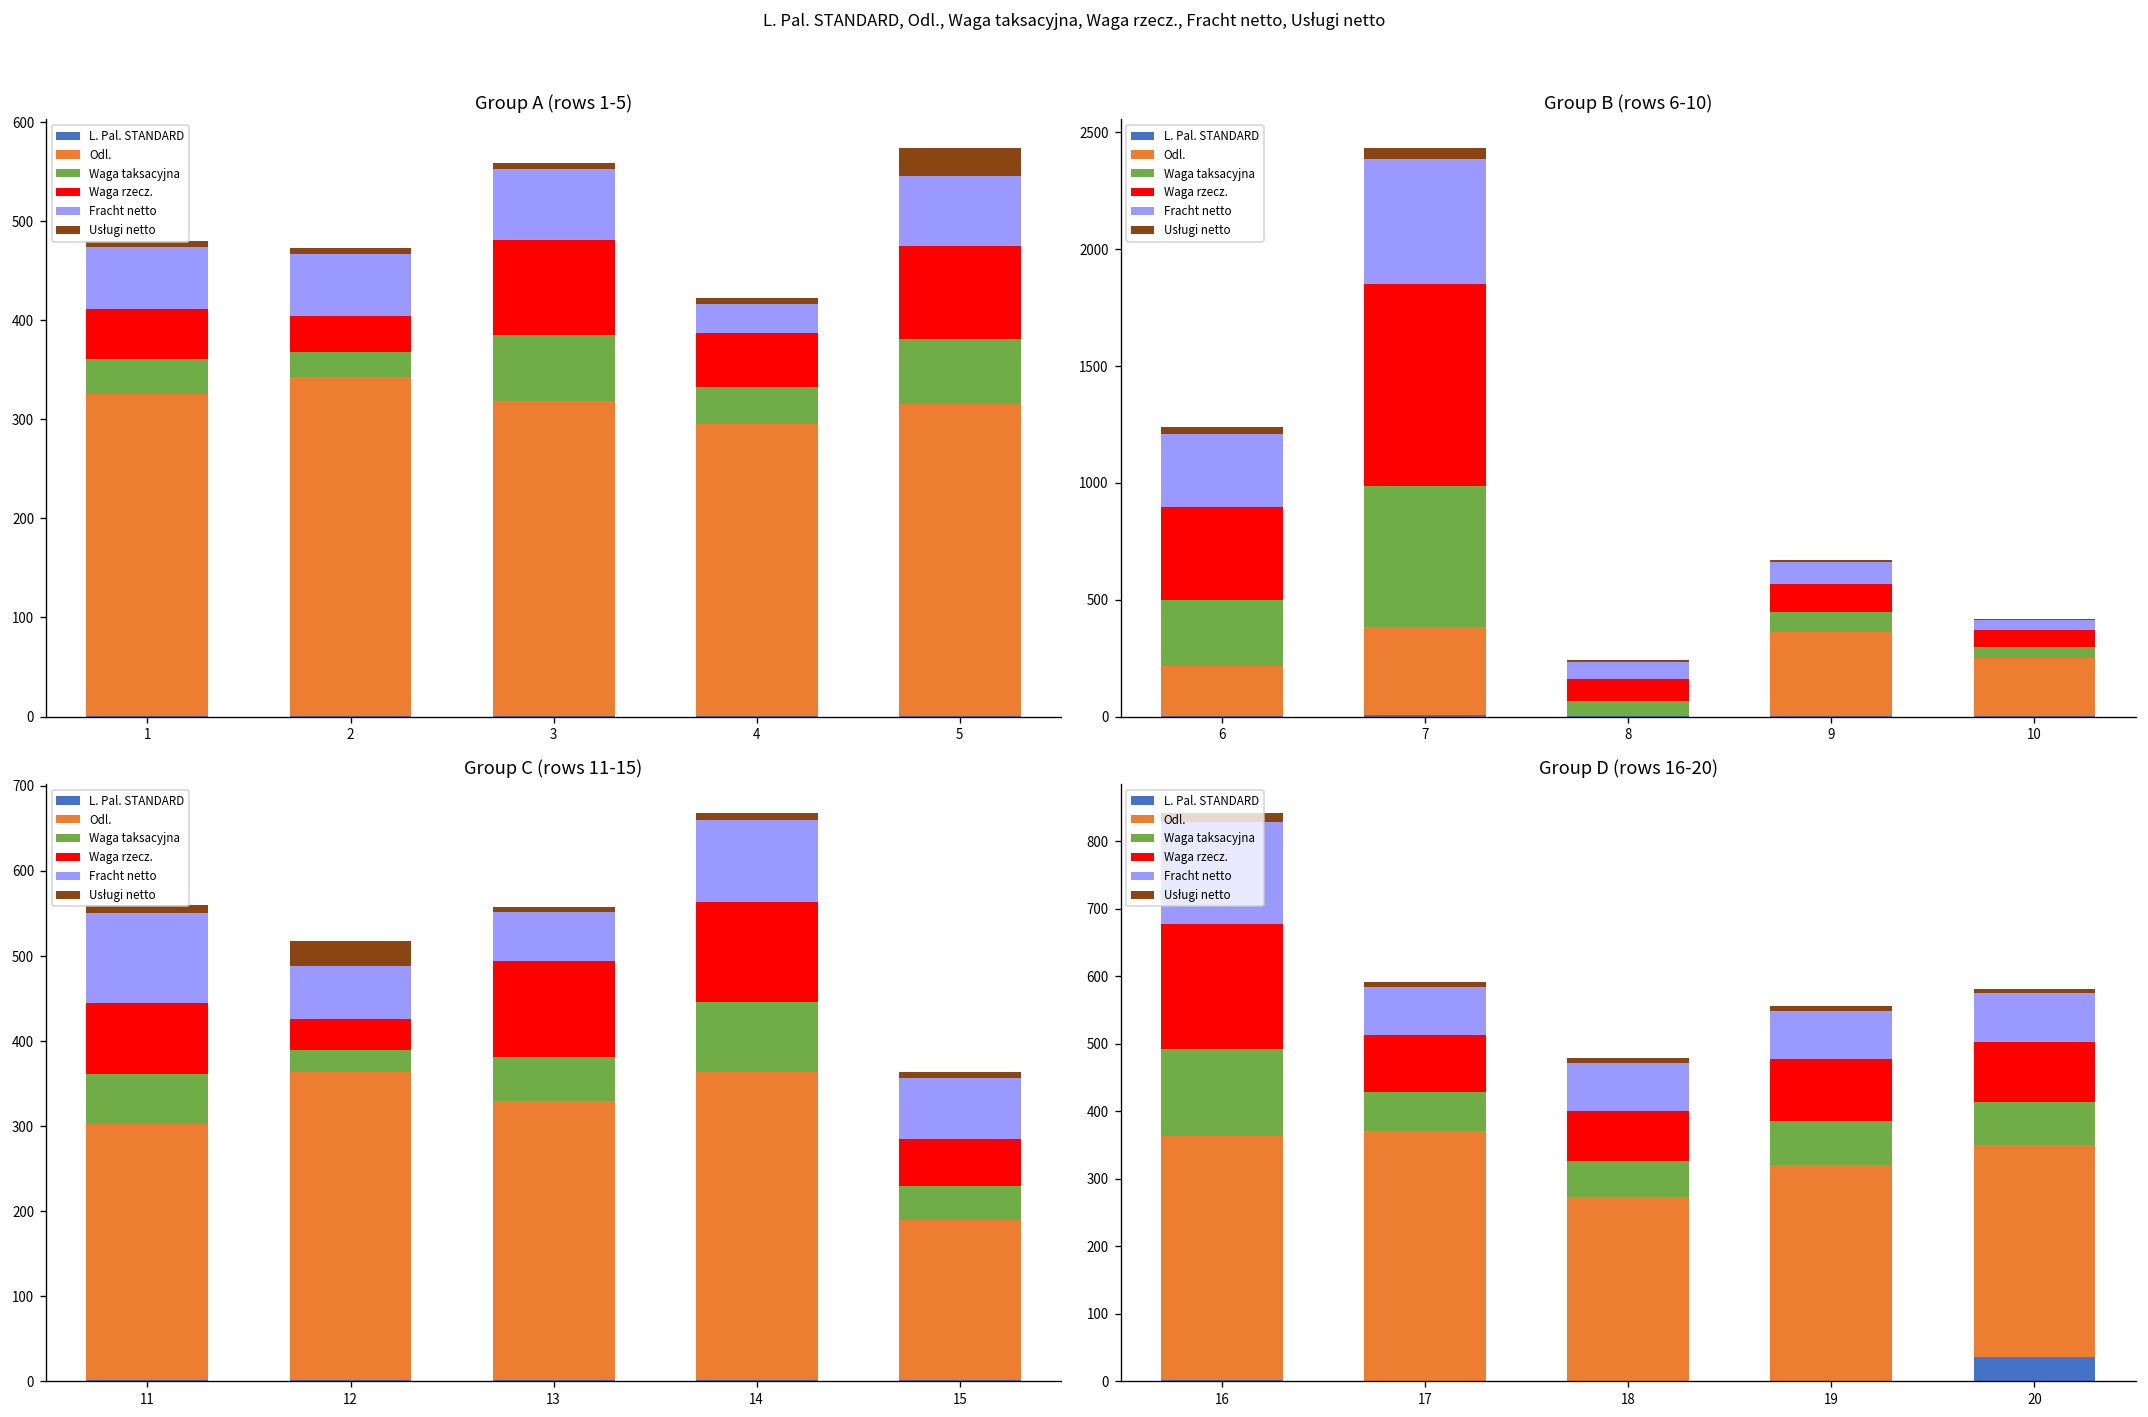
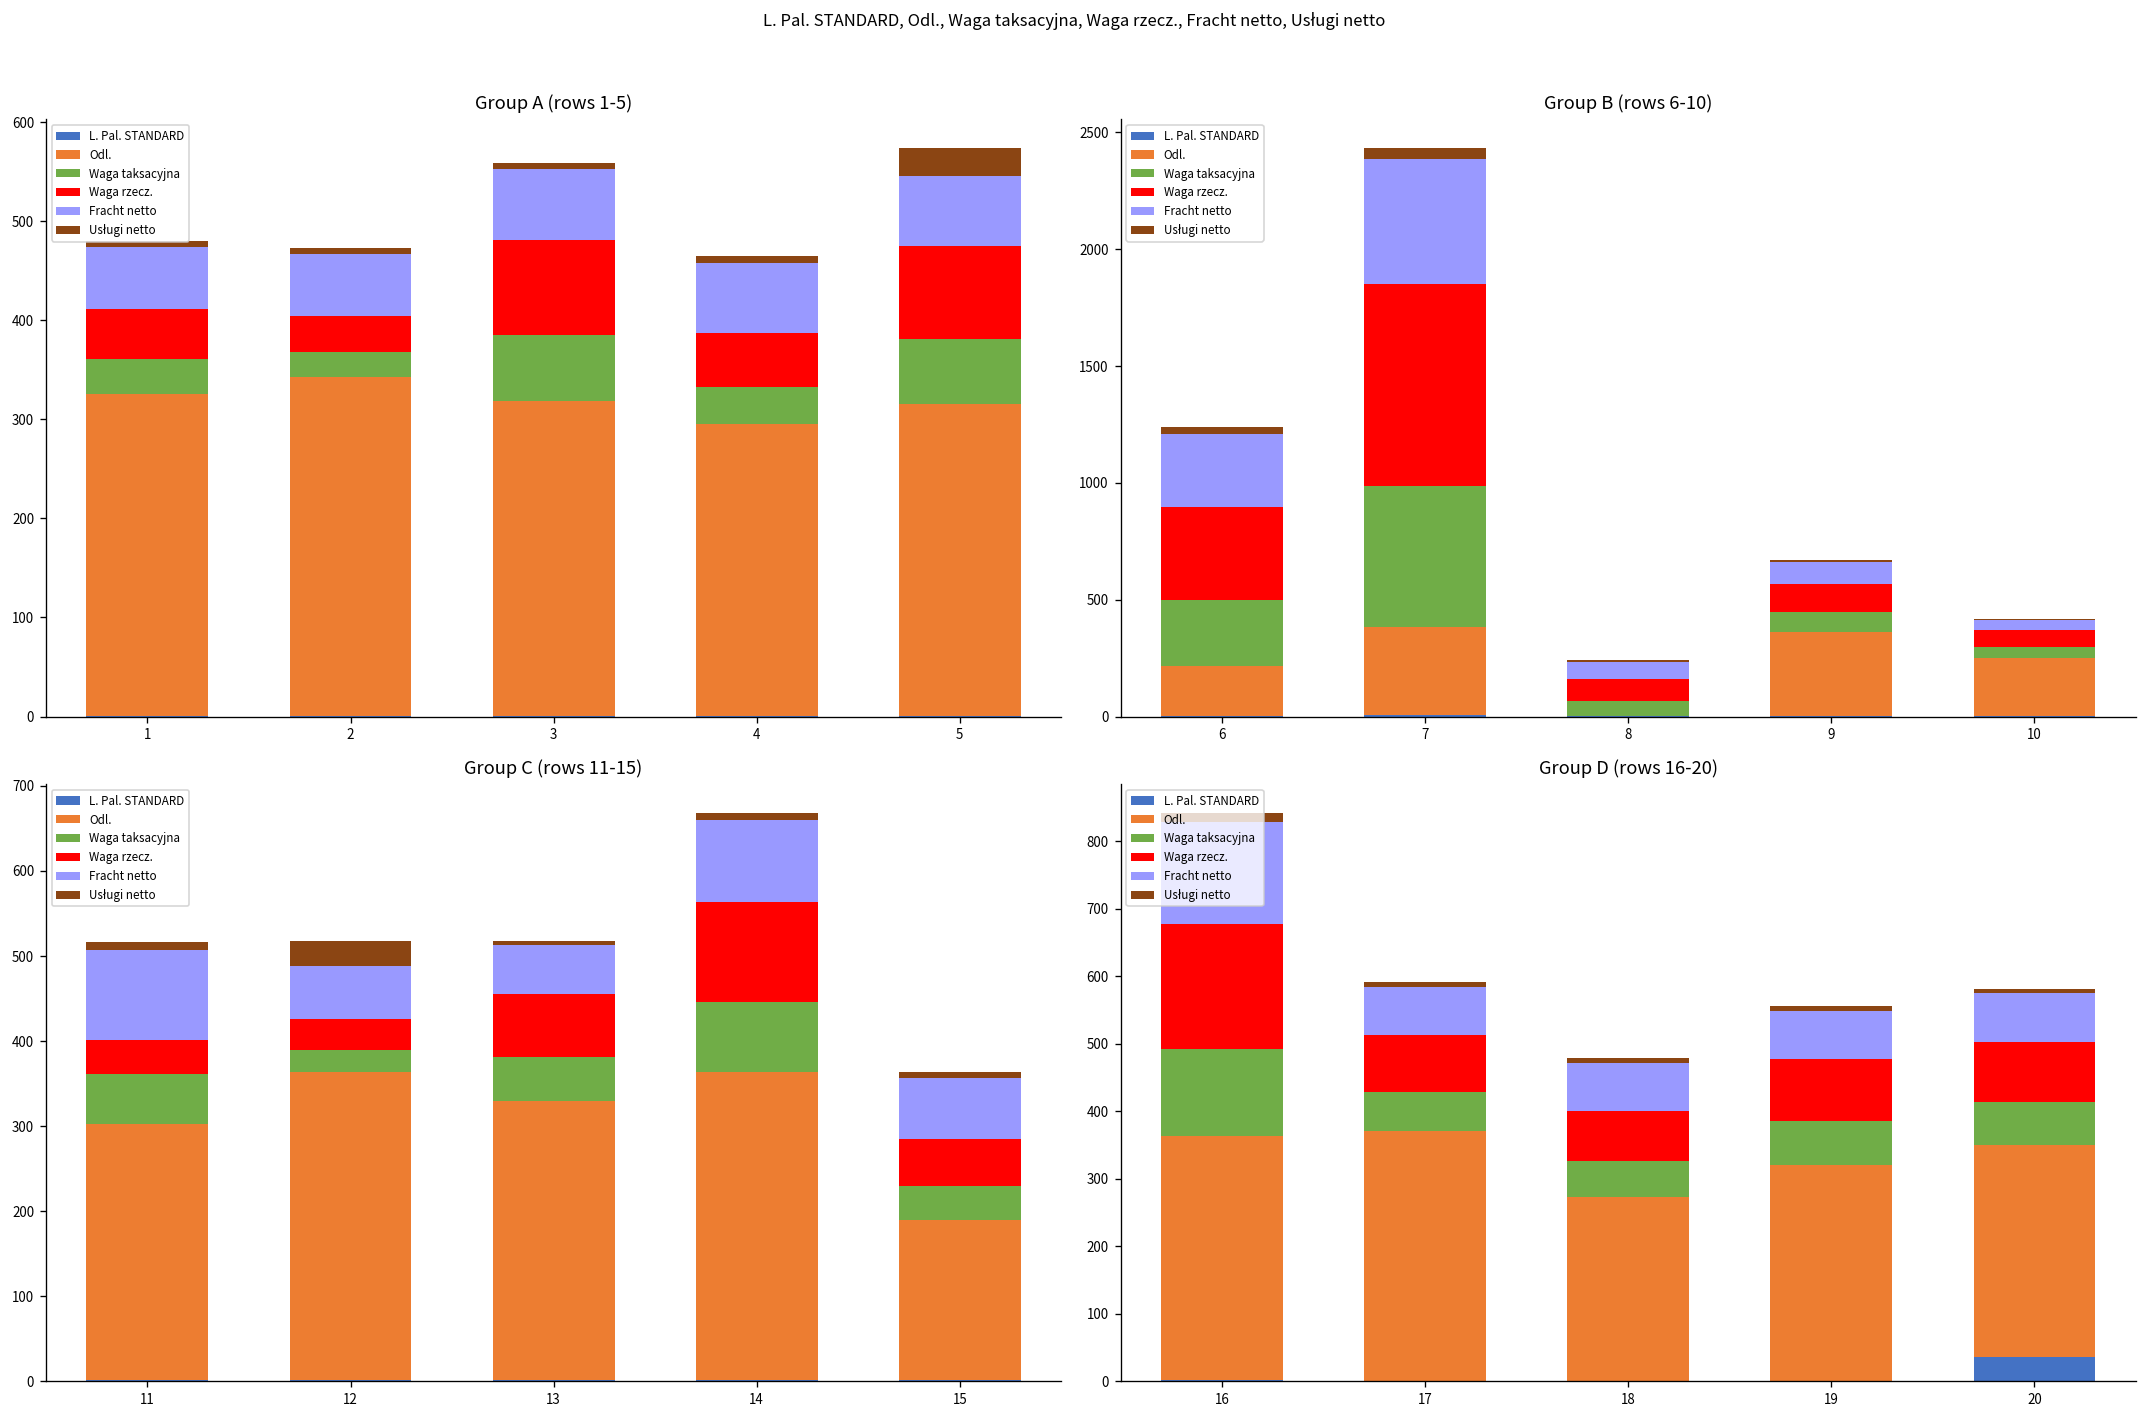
  {
    "Group A (rows 1-5)": {
      "Odl.": {
        "1": 330,
        "2": 340,
        "3": 320,
        "4": 290,
        "5": 310
      },
      "Waga taksacyjna": {
        "1": 40,
        "2": 30,
        "3": 70,
        "4": 40,
        "5": 70
      },
      "Waga rzecz.": {
        "1": 50,
        "2": 40,
        "3": 100,
        "4": 50,
        "5": 90
      },
      "Fracht netto": {
        "1": 60,
        "2": 60,
        "3": 70,
-       "4": 30,
+       "4": 70,
        "5": 70
      },
      "Usługi netto": {
        "1": 10,
        "2": 10,
        "3": 10,
        "4": 10,
        "5": 30
      }
    },
    "Group B (rows 6-10)": {
      "Odl.": {
        "6": 210,
        "7": 380,
        "8": 0,
        "9": 360,
        "10": 250
      },
      "Waga taksacyjna": {
        "6": 280,
        "7": 600,
        "8": 70,
        "9": 80,
        "10": 50
      },
      "Waga rzecz.": {
        "6": 400,
        "7": 860,
        "8": 100,
        "9": 120,
        "10": 70
      },
      "Fracht netto": {
        "6": 310,
        "7": 530,
        "8": 70,
        "9": 100,
        "10": 40
      },
      "Usługi netto": {
        "6": 30,
        "7": 50
      }
    },
    "Group C (rows 11-15)": {
      "Odl.": {
        "11": 300,
        "12": 360,
        "13": 330,
        "14": 360,
        "15": 190
      },
      "Waga taksacyjna": {
        "11": 60,
        "12": 30,
        "13": 50,
        "14": 80,
        "15": 40
      },
      "Waga rzecz.": {
-       "11": 80,
+       "11": 40,
        "12": 40,
-       "13": 110,
+       "13": 70,
        "14": 120,
        "15": 60
      },
      "Fracht netto": {
        "11": 110,
        "12": 60,
        "13": 60,
        "14": 100,
        "15": 70
      },
      "Usługi netto": {
        "11": 10,
        "12": 30,
        "13": 10,
        "14": 10,
        "15": 10
      }
    },
    "Group D (rows 16-20)": {
      "L. Pal. STANDARD": {
        "20": 40
      },
      "Odl.": {
        "16": 360,
        "17": 370,
        "18": 270,
        "19": 320,
        "20": 310
      },
      "Waga taksacyjna": {
        "16": 130,
        "17": 60,
        "18": 50,
        "19": 60,
        "20": 60
      },
      "Waga rzecz.": {
        "16": 190,
        "17": 80,
        "18": 80,
        "19": 90,
        "20": 90
      },
      "Fracht netto": {
        "17": 70,
        "18": 70,
        "19": 70,
        "20": 70
      },
      "Usługi netto": {
        "17": 10,
        "18": 10,
        "19": 10,
        "20": 10
      }
    }
  }
